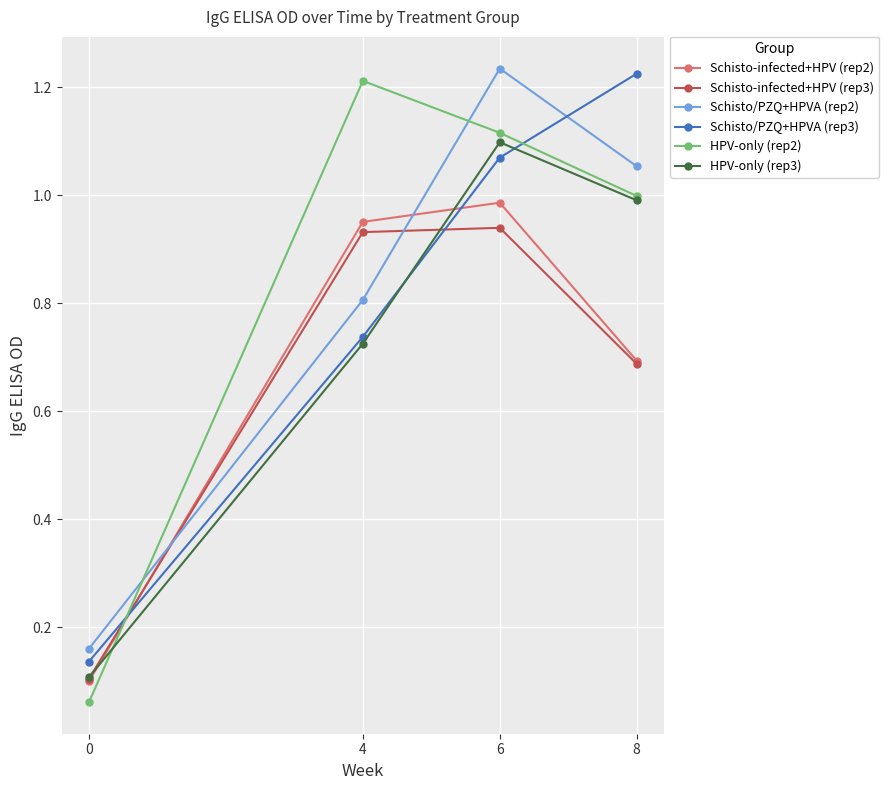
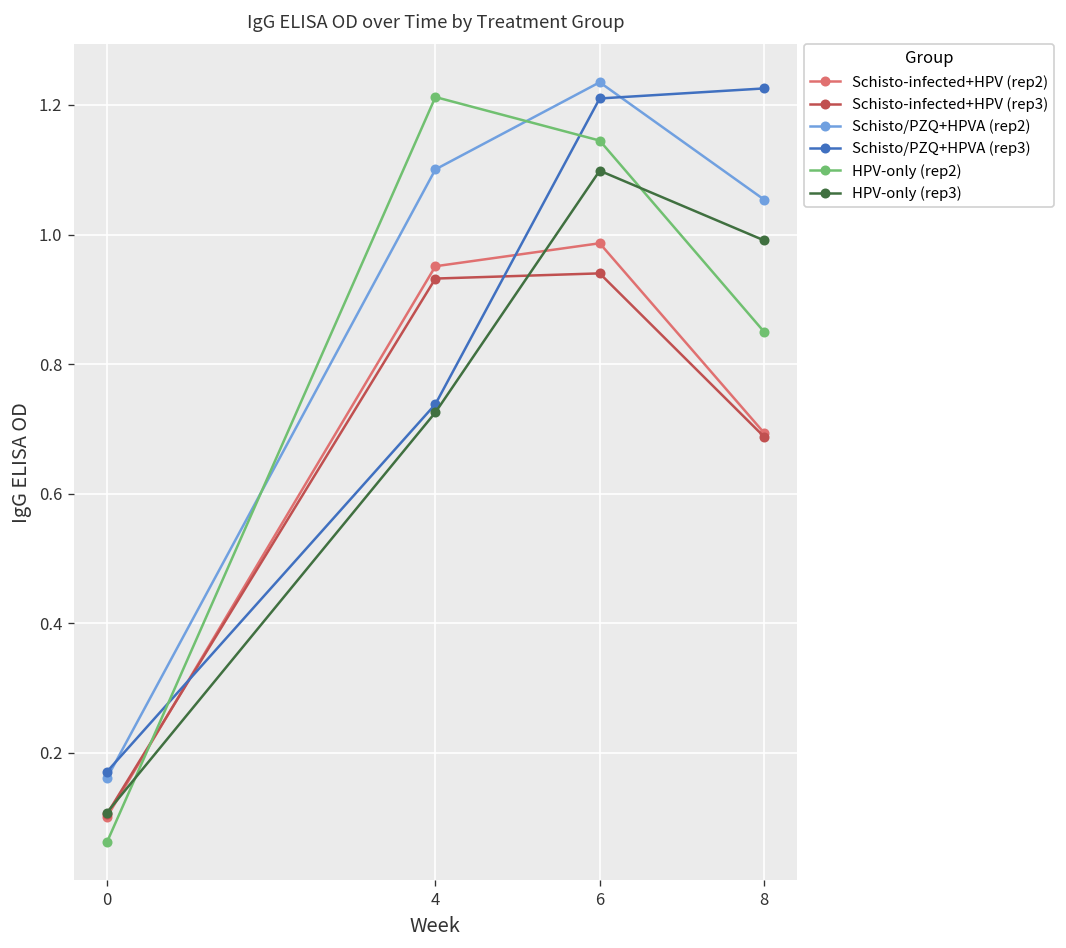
  {
    "Schisto/PZQ+HPVA (rep2)": {
      "0": 0.16,
-     "4": 0.81,
+     "4": 1.10,
      "6": 1.24,
      "8": 1.05
    },
    "Schisto/PZQ+HPVA (rep3)": {
-     "0": 0.14,
+     "0": 0.17,
      "4": 0.74,
-     "6": 1.07,
+     "6": 1.21,
      "8": 1.23
    },
    "HPV-only (rep2)": {
      "0": 0.06,
      "4": 1.21,
-     "6": 1.12,
-     "8": 1.00
+     "6": 1.15,
+     "8": 0.85
    },
    "HPV-only (rep3)": {
      "4": 0.73,
      "6": 1.10,
      "8": 0.99
    }
  }
